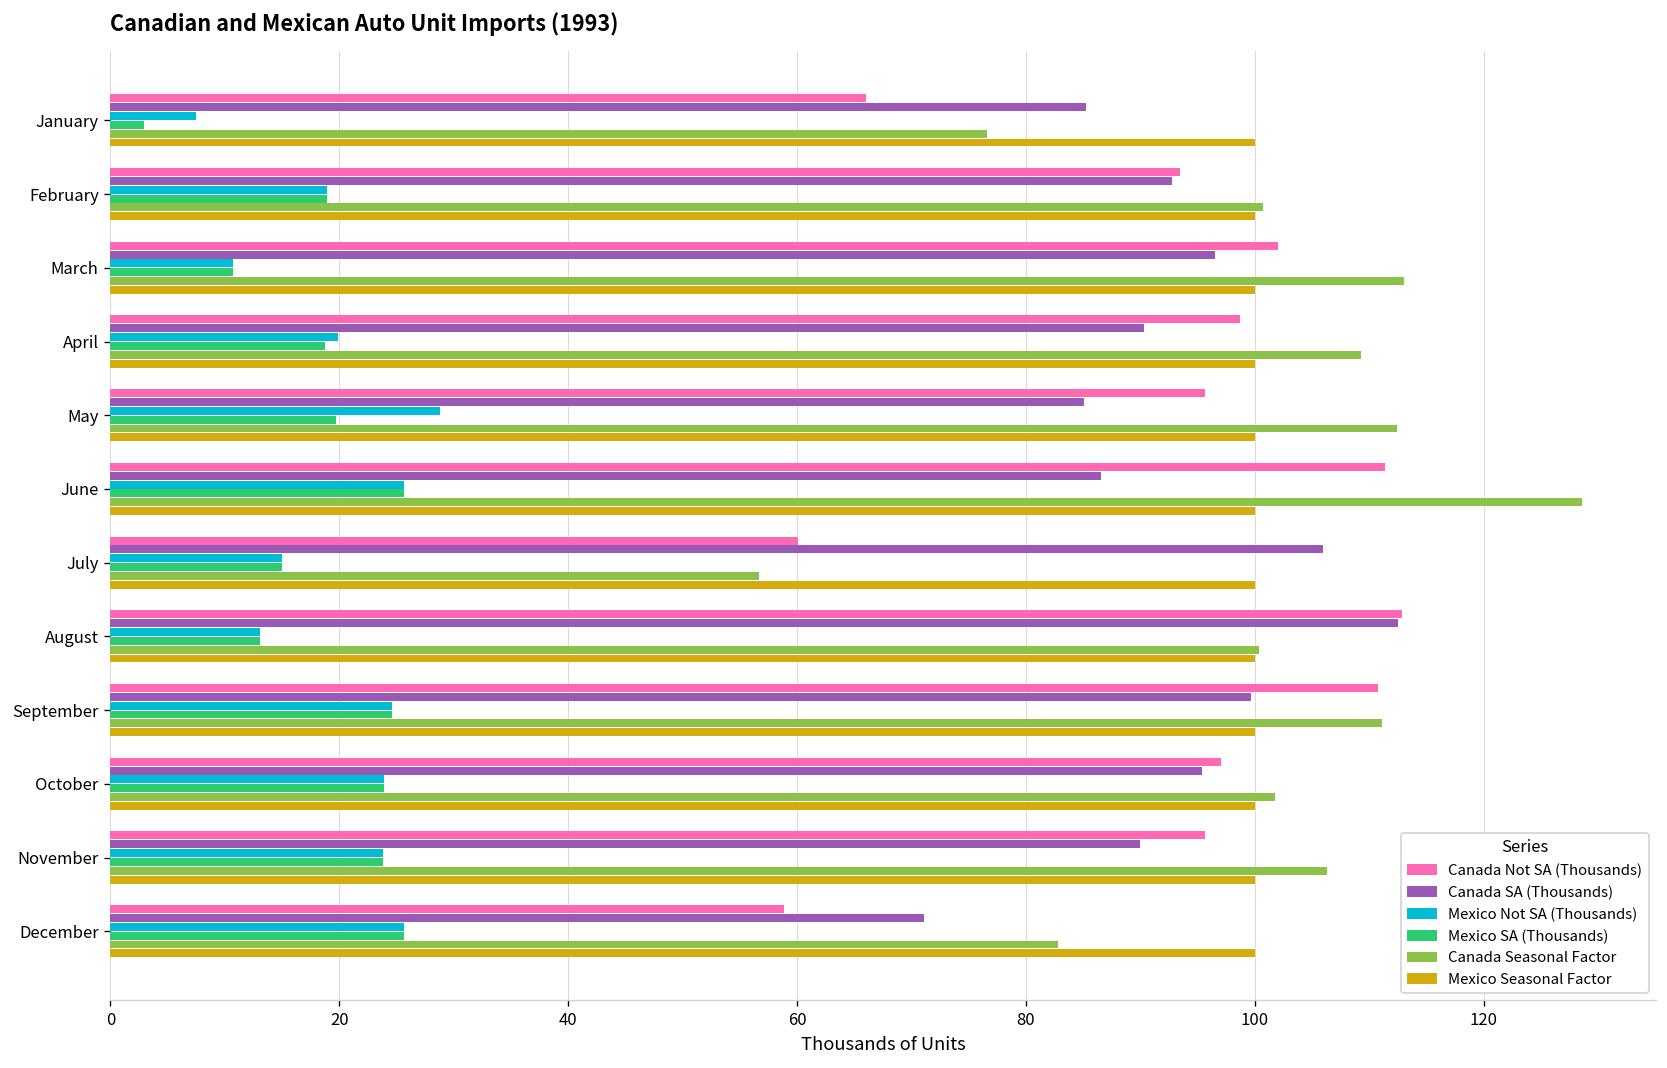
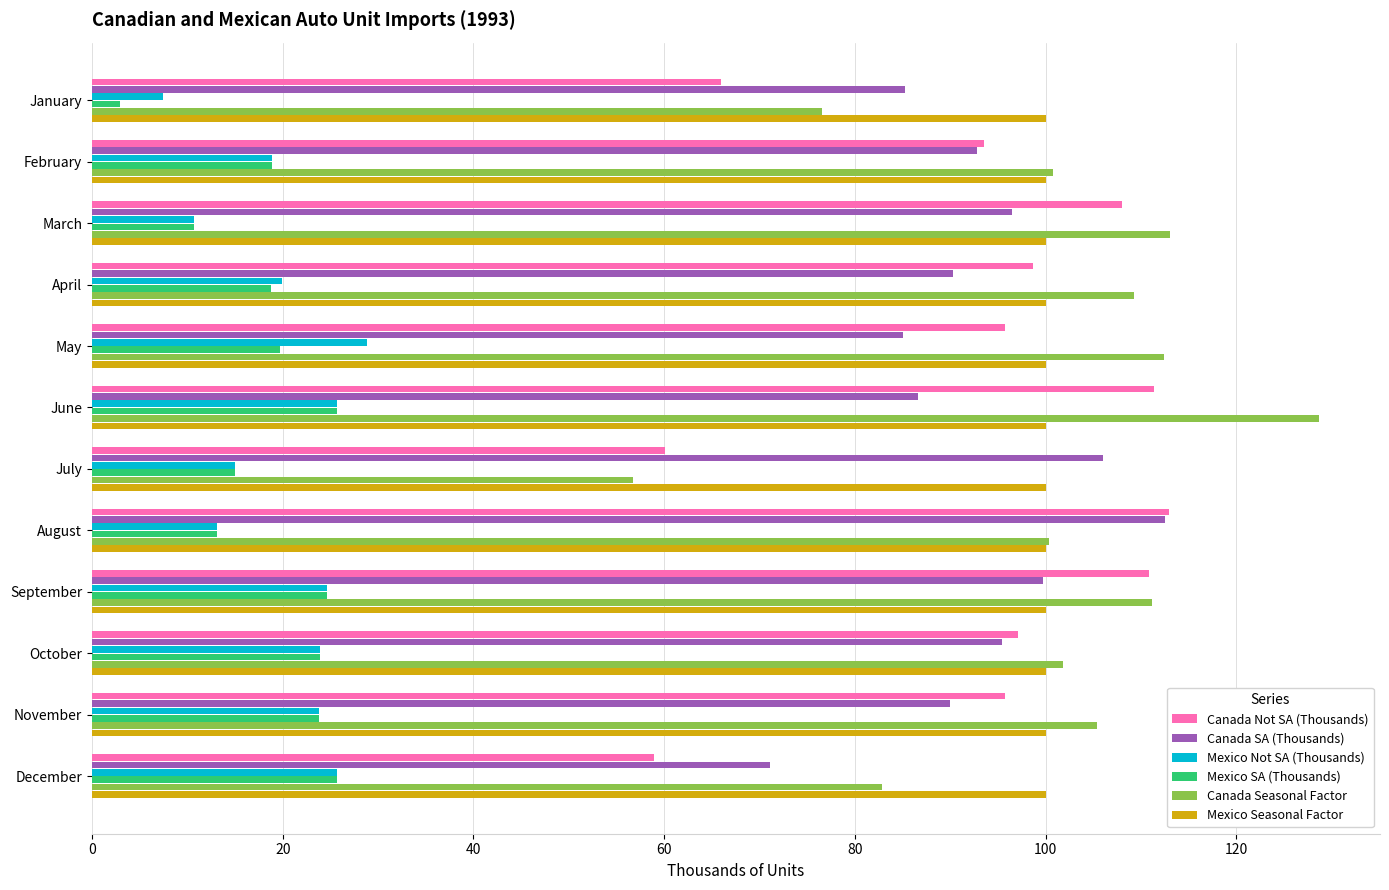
  {
    "Canada Not SA (Thousands)": {
      "January": 66,
      "February": 94,
-     "March": 102,
+     "March": 108,
      "April": 99,
      "May": 96,
      "June": 111,
      "July": 60,
      "August": 113,
      "September": 111,
      "October": 97,
      "November": 96,
      "December": 59
    },
    "Canada SA (Thousands)": {
      "January": 85,
      "February": 93,
      "March": 97,
      "April": 90,
      "May": 85,
      "June": 87,
      "July": 106,
      "August": 113,
      "September": 100,
      "October": 95,
      "November": 90,
      "December": 71
    },
    "Mexico Not SA (Thousands)": {
      "January": 8,
      "February": 19,
      "March": 11,
      "April": 20,
      "May": 29,
      "June": 26,
      "July": 15,
      "August": 13,
      "September": 25,
      "October": 24,
      "November": 24,
      "December": 26
    },
    "Mexico SA (Thousands)": {
      "January": 3,
      "February": 19,
      "March": 11,
      "April": 19,
      "May": 20,
      "June": 26,
      "July": 15,
      "August": 13,
      "September": 25,
      "October": 24,
      "November": 24,
      "December": 26
    },
    "Canada Seasonal Factor": {
      "January": 77,
      "February": 101,
      "March": 113,
      "April": 109,
      "May": 112,
      "June": 129,
      "July": 57,
      "August": 100,
      "September": 111,
      "October": 102,
-     "November": 106,
+     "November": 105,
      "December": 83
    },
    "Mexico Seasonal Factor": {
      "January": 100,
      "February": 100,
      "March": 100,
      "April": 100,
      "May": 100,
      "June": 100,
      "July": 100,
      "August": 100,
      "September": 100,
      "October": 100,
      "November": 100,
      "December": 100
    }
  }
